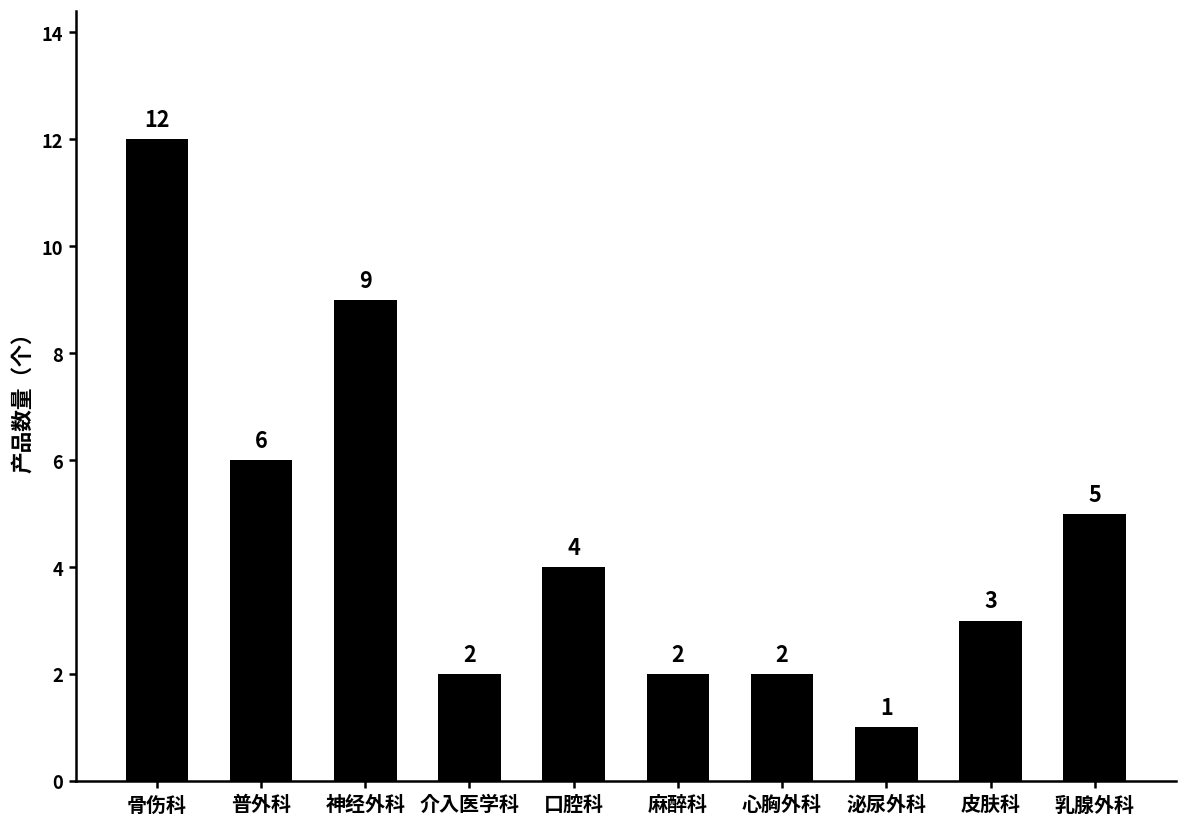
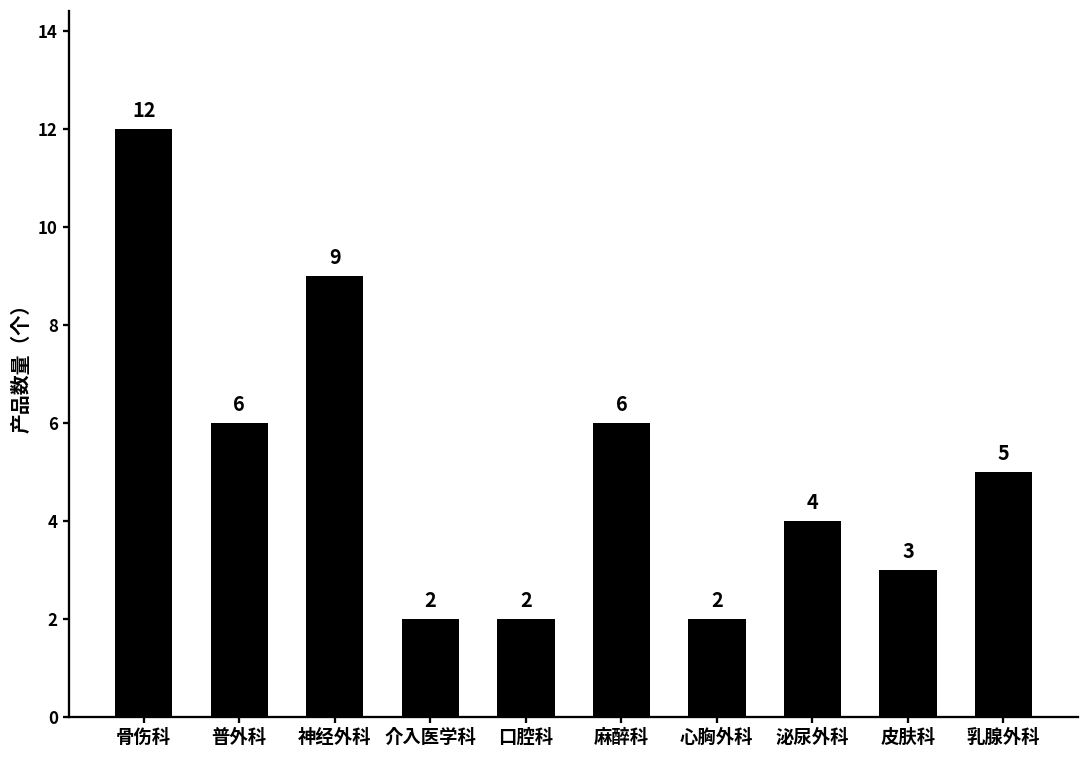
  {
    "骨伤科": 12,
    "普外科": 6,
    "神经外科": 9,
    "介入医学科": 2,
-   "口腔科": 4,
-   "麻醉科": 2,
+   "口腔科": 2,
+   "麻醉科": 6,
    "心胸外科": 2,
-   "泌尿外科": 1,
+   "泌尿外科": 4,
    "皮肤科": 3,
    "乳腺外科": 5
  }
